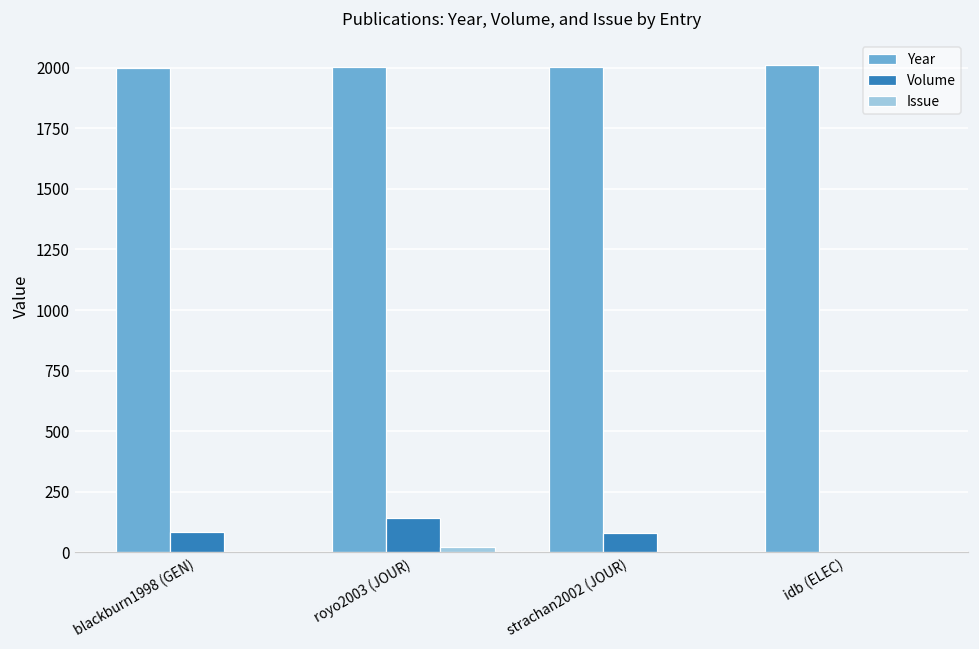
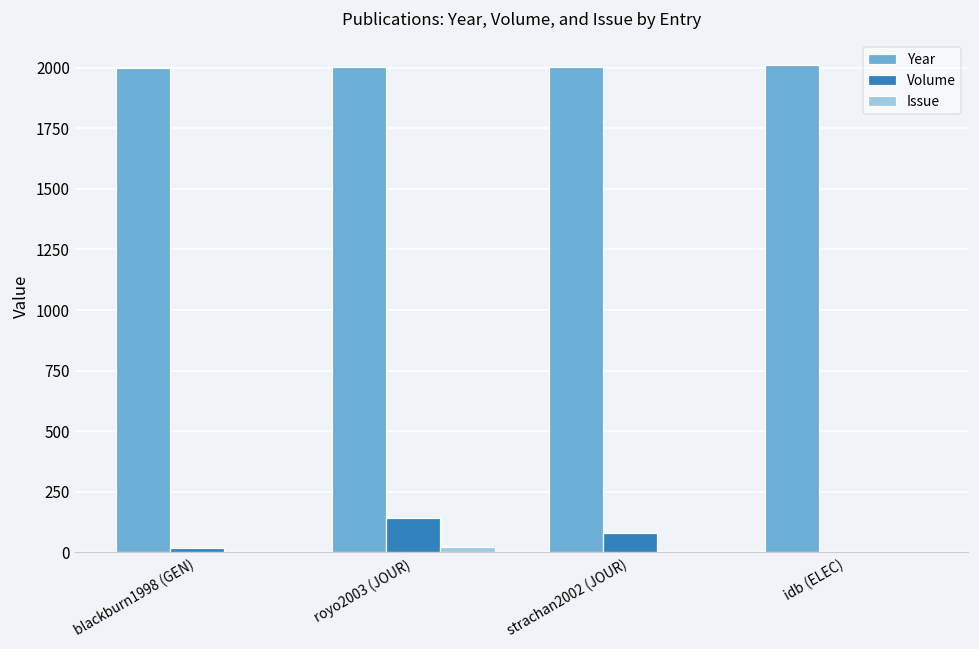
  {
    "Volume": {
-     "blackburn1998 (GEN)": 90,
+     "blackburn1998 (GEN)": 20,
      "royo2003 (JOUR)": 140,
      "strachan2002 (JOUR)": 80,
      "idb (ELEC)": 0
    }
  }
